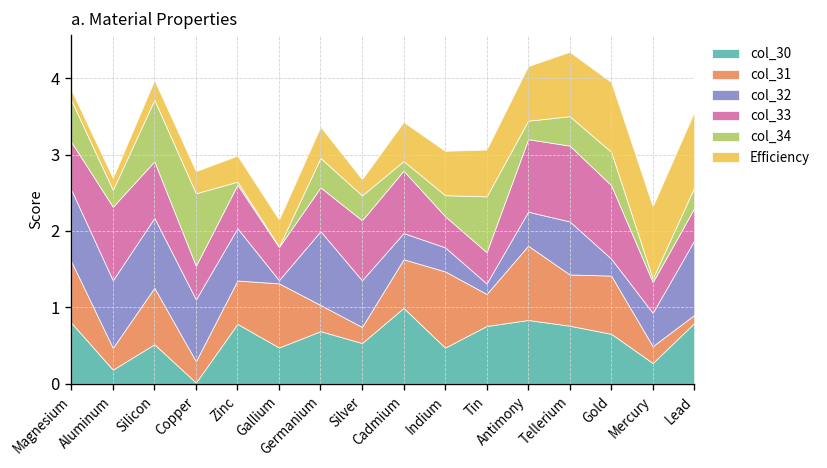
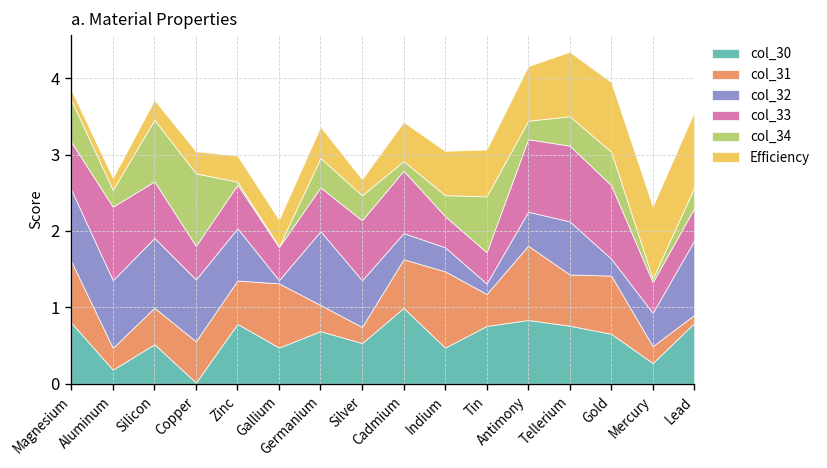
  {
    "col_30": {
      "Magnesium": 0.8,
      "Aluminum": 0.2,
      "Silicon": 0.5,
      "Zinc": 0.8,
      "Gallium": 0.5,
      "Germanium": 0.7,
      "Silver": 0.5,
      "Cadmium": 1.0,
      "Indium": 0.5,
      "Tin": 0.8,
      "Antimony": 0.8,
      "Tellerium": 0.8,
      "Gold": 0.7,
      "Mercury": 0.3,
      "Lead": 0.8
    },
    "col_31": {
      "Magnesium": 0.8,
      "Aluminum": 0.3,
-     "Silicon": 0.7,
-     "Copper": 0.3,
+     "Silicon": 0.5,
+     "Copper": 0.5,
      "Zinc": 0.6,
      "Gallium": 0.8,
      "Germanium": 0.3,
      "Silver": 0.2,
      "Cadmium": 0.6,
      "Indium": 1.0,
      "Tin": 0.4,
      "Antimony": 1.0,
      "Tellerium": 0.7,
      "Gold": 0.8,
      "Mercury": 0.2,
      "Lead": 0.1
    },
    "col_32": {
      "Magnesium": 0.9,
      "Aluminum": 0.9,
      "Silicon": 0.9,
      "Copper": 0.8,
      "Zinc": 0.7,
      "Gallium": 0.0,
      "Germanium": 1.0,
      "Silver": 0.6,
      "Cadmium": 0.3,
      "Indium": 0.3,
      "Tin": 0.1,
      "Antimony": 0.4,
      "Tellerium": 0.7,
      "Gold": 0.2,
      "Mercury": 0.4,
      "Lead": 1.0
    },
    "col_33": {
      "Magnesium": 0.6,
      "Aluminum": 1.0,
      "Silicon": 0.7,
      "Copper": 0.4,
      "Germanium": 0.6,
      "Silver": 0.8,
      "Cadmium": 0.8,
      "Indium": 0.4,
      "Tin": 0.4,
      "Antimony": 0.9,
      "Tellerium": 1.0,
      "Gold": 1.0,
      "Mercury": 0.4,
      "Lead": 0.4
    },
    "col_34": {
      "Magnesium": 0.5,
      "Aluminum": 0.2,
      "Silicon": 0.8,
      "Copper": 0.9,
      "Germanium": 0.4,
      "Silver": 0.3,
      "Cadmium": 0.1,
      "Indium": 0.3,
      "Tin": 0.7,
      "Antimony": 0.2,
      "Tellerium": 0.4,
      "Gold": 0.4,
      "Mercury": 0.0,
      "Lead": 0.3
    },
    "Efficiency": {
      "Magnesium": 0.1,
      "Aluminum": 0.2,
      "Silicon": 0.3,
      "Copper": 0.3,
      "Zinc": 0.3,
      "Gallium": 0.4,
      "Germanium": 0.4,
      "Silver": 0.2,
      "Cadmium": 0.5,
      "Indium": 0.6,
      "Tin": 0.6,
      "Antimony": 0.7,
      "Tellerium": 0.8,
      "Gold": 0.9,
      "Mercury": 0.9,
      "Lead": 1.0
    }
  }
